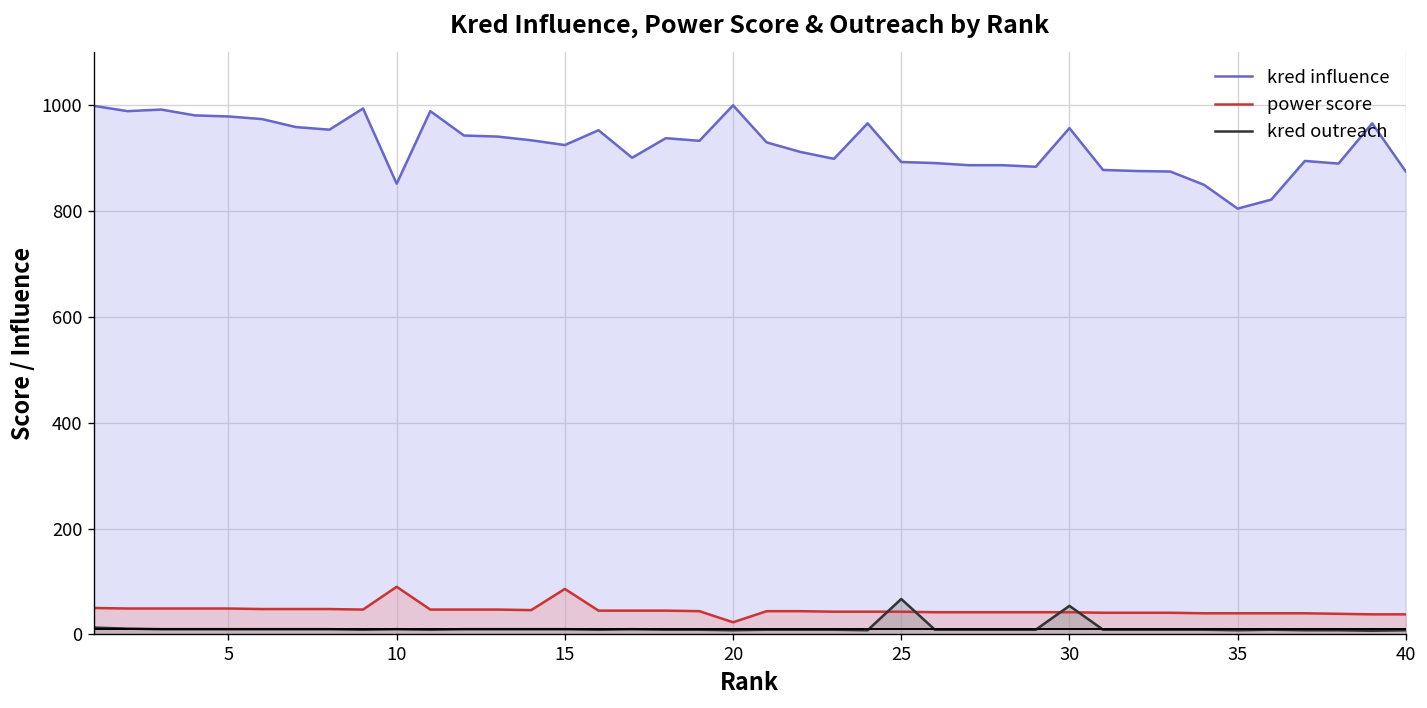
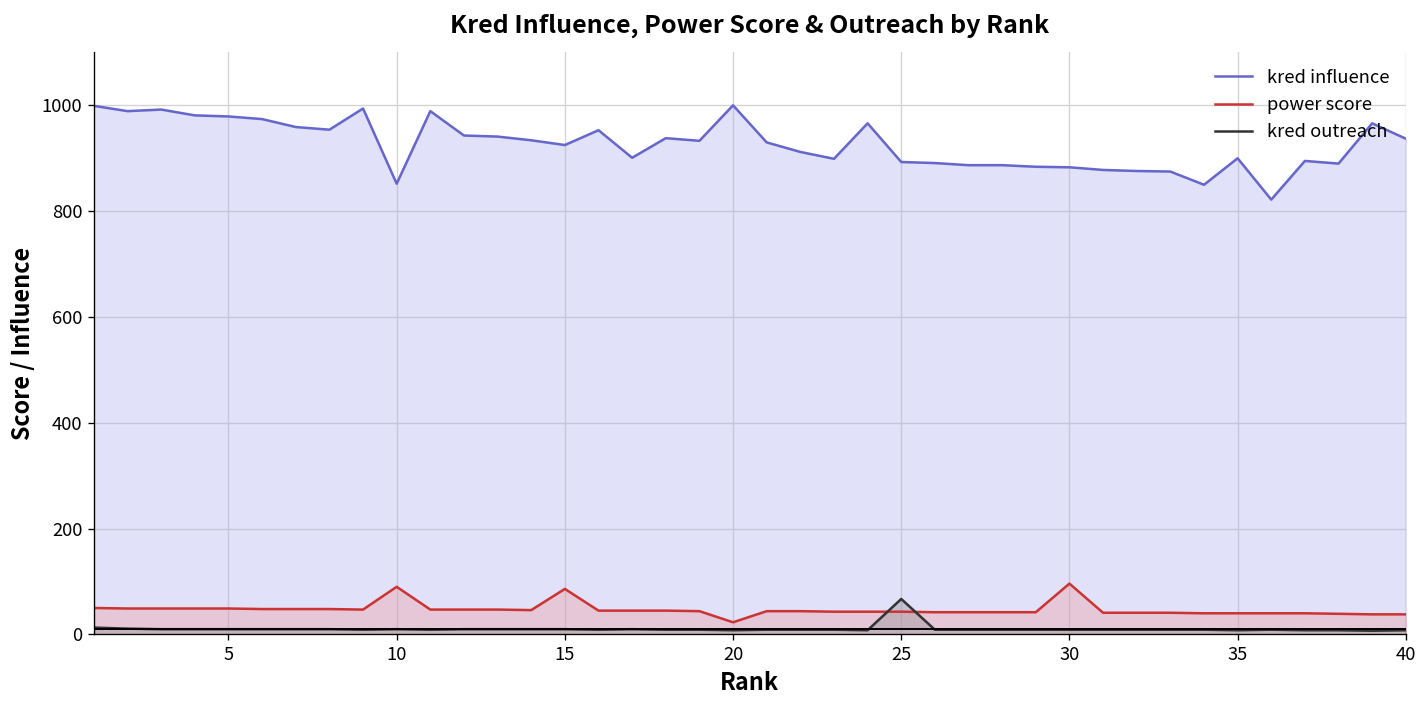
  {
    "kred influence": {
      "5": 980,
      "10": 850,
      "15": 920,
      "20": 1000,
      "25": 890,
-     "30": 960,
-     "35": 800,
-     "40": 870
+     "30": 880,
+     "35": 900,
+     "40": 940
    },
    "power score": {
      "5": 50,
      "10": 90,
      "15": 90,
      "20": 20,
      "25": 40,
-     "30": 40,
+     "30": 100,
      "35": 40,
      "40": 40
    },
    "kred outreach": {
      "5": 10,
      "10": 10,
      "15": 10,
      "20": 10,
      "25": 70,
-     "30": 50,
+     "30": 10,
      "35": 10,
      "40": 10
    }
  }
